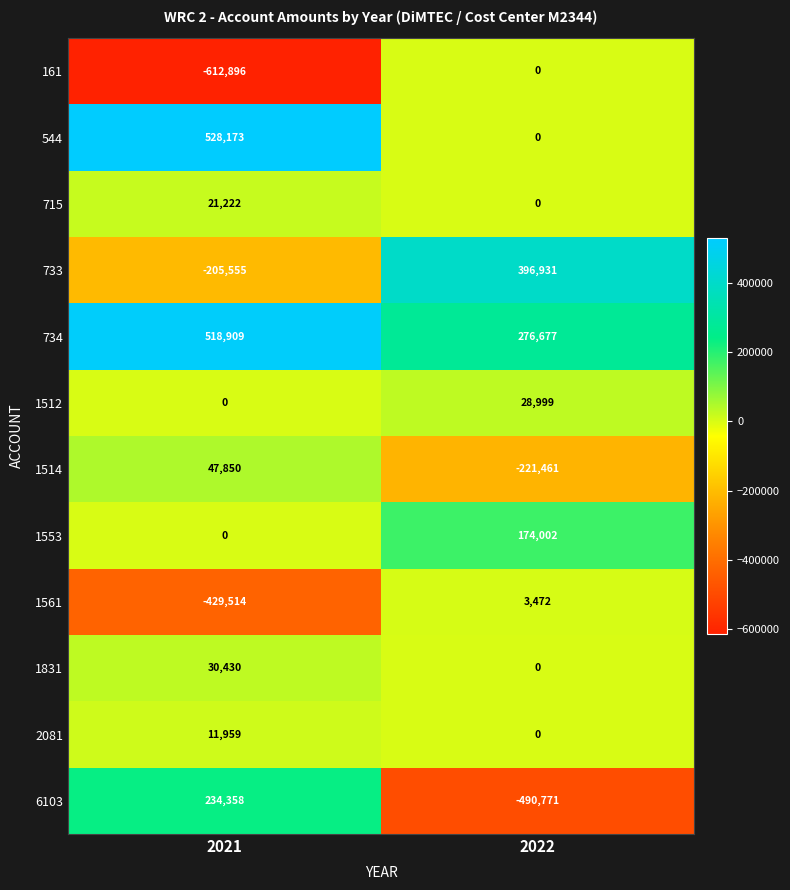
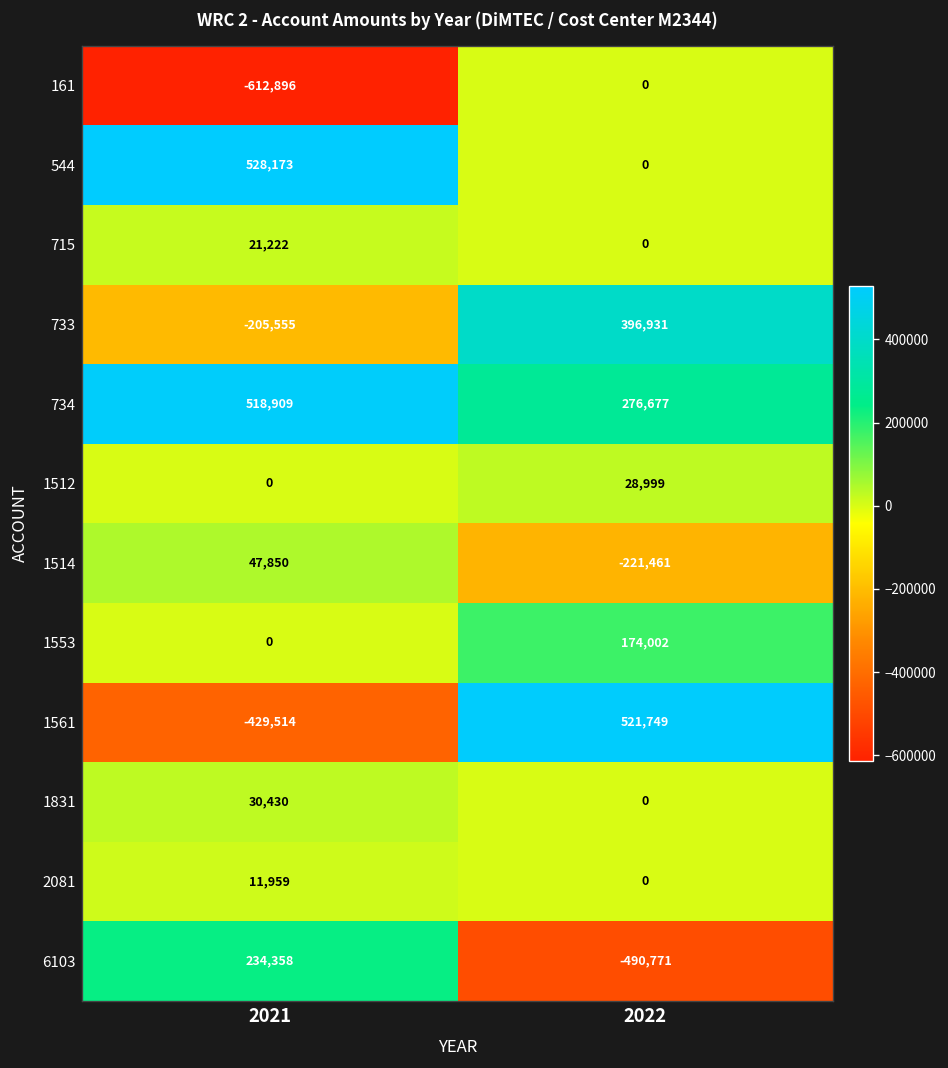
  {
    "161": {
      "2021": "-612,896",
      "2022": "0"
    },
    "544": {
      "2021": "528,173",
      "2022": "0"
    },
    "715": {
      "2021": "21,222",
      "2022": "0"
    },
    "733": {
      "2021": "-205,555",
      "2022": "396,931"
    },
    "734": {
      "2021": "518,909",
      "2022": "276,677"
    },
    "1512": {
      "2021": "0",
      "2022": "28,999"
    },
    "1514": {
      "2021": "47,850",
      "2022": "-221,461"
    },
    "1553": {
      "2021": "0",
      "2022": "174,002"
    },
    "1561": {
      "2021": "-429,514",
-     "2022": "3,472"
+     "2022": "521,749"
    },
    "1831": {
      "2021": "30,430",
      "2022": "0"
    },
    "2081": {
      "2021": "11,959",
      "2022": "0"
    },
    "6103": {
      "2021": "234,358",
      "2022": "-490,771"
    }
  }
